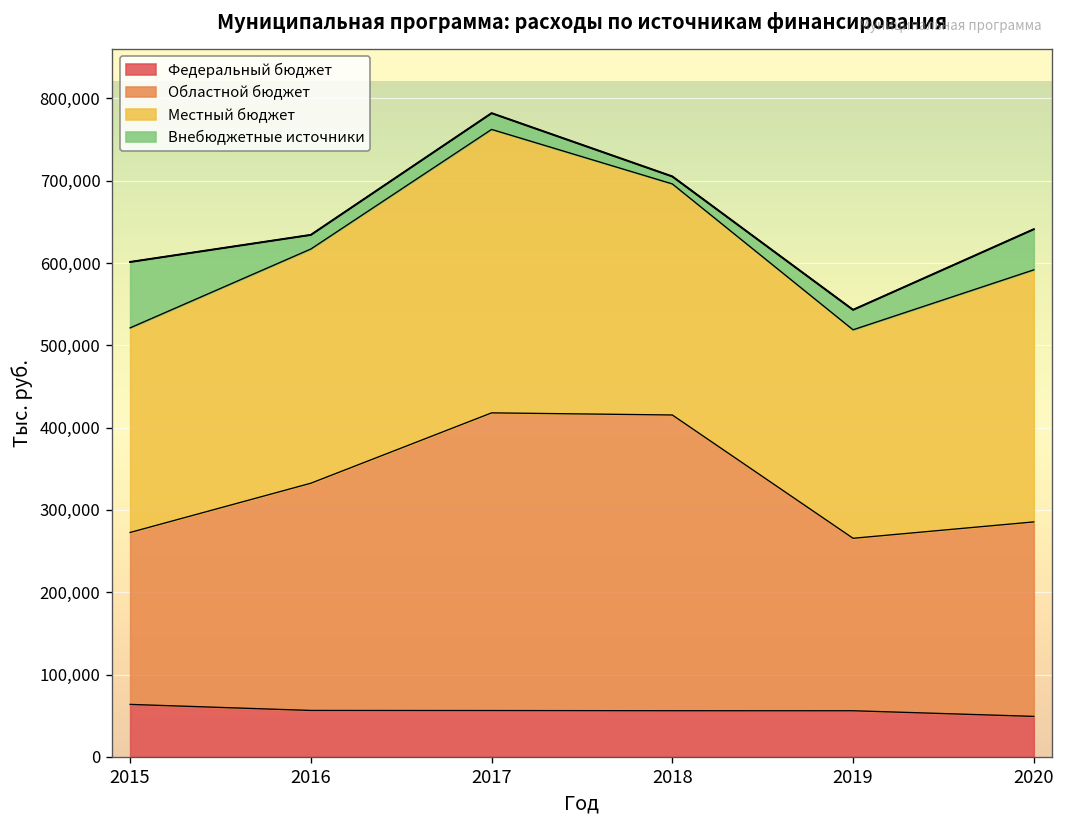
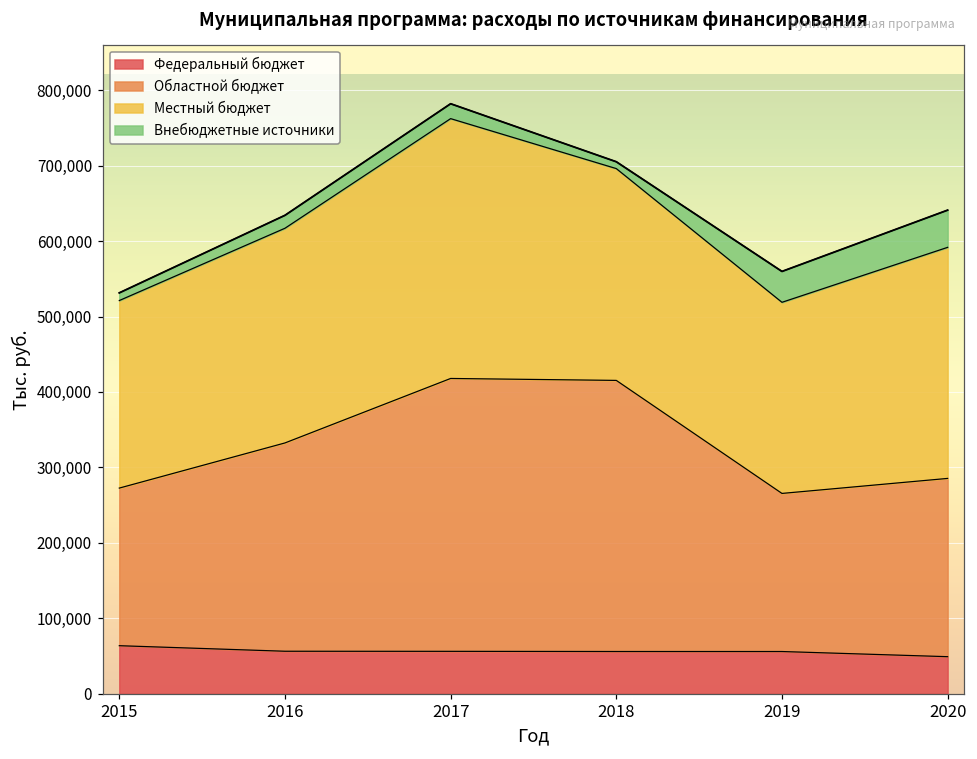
  {
    "Внебюджетные источники": {
-     "2015": "80,000",
+     "2015": "10,000",
      "2016": "20,000",
      "2017": "20,000",
      "2018": "10,000",
-     "2019": "20,000",
+     "2019": "40,000",
      "2020": "50,000"
    }
  }
